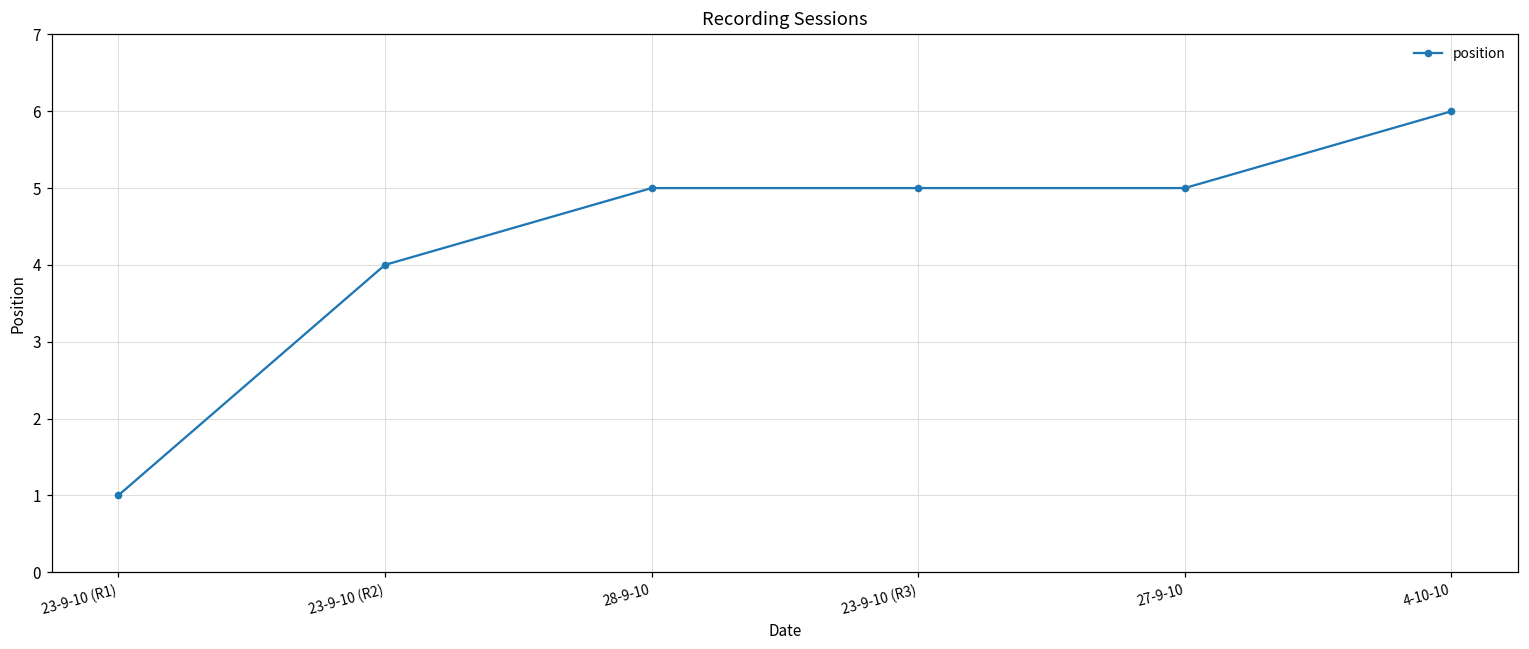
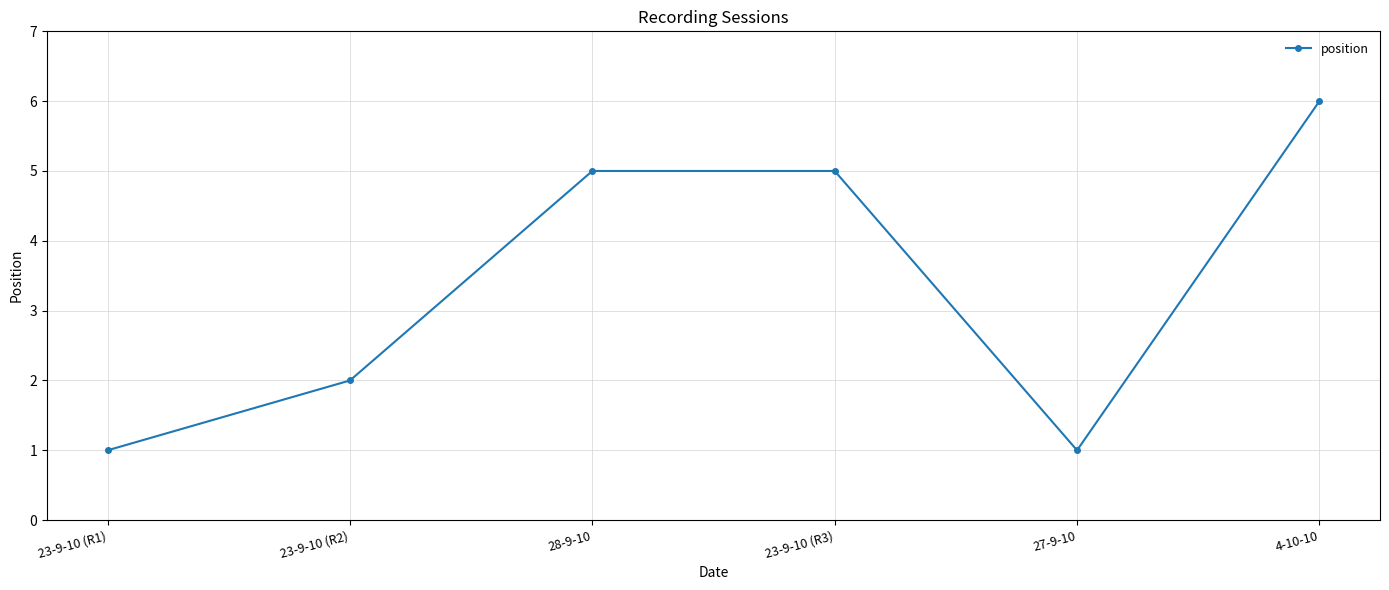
  {
    "23-9-10 (R1)": 1,
-   "23-9-10 (R2)": 4,
+   "23-9-10 (R2)": 2,
    "28-9-10": 5,
    "23-9-10 (R3)": 5,
-   "27-9-10": 5,
+   "27-9-10": 1,
    "4-10-10": 6
  }
